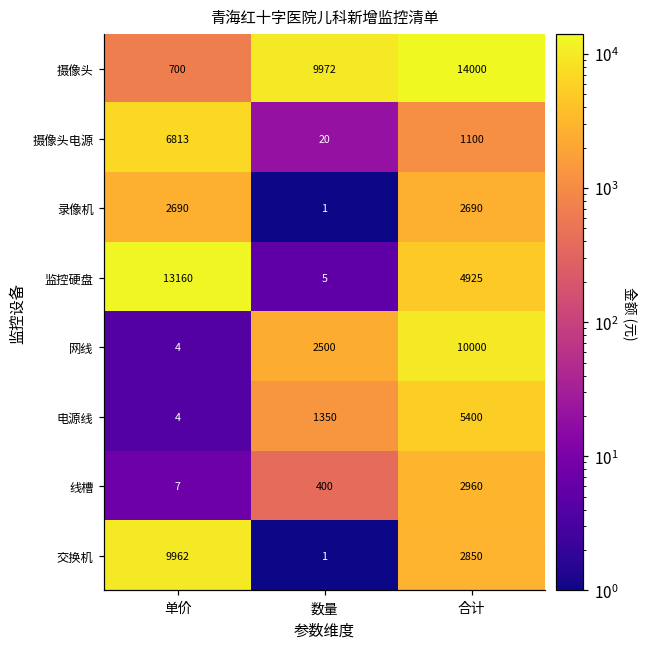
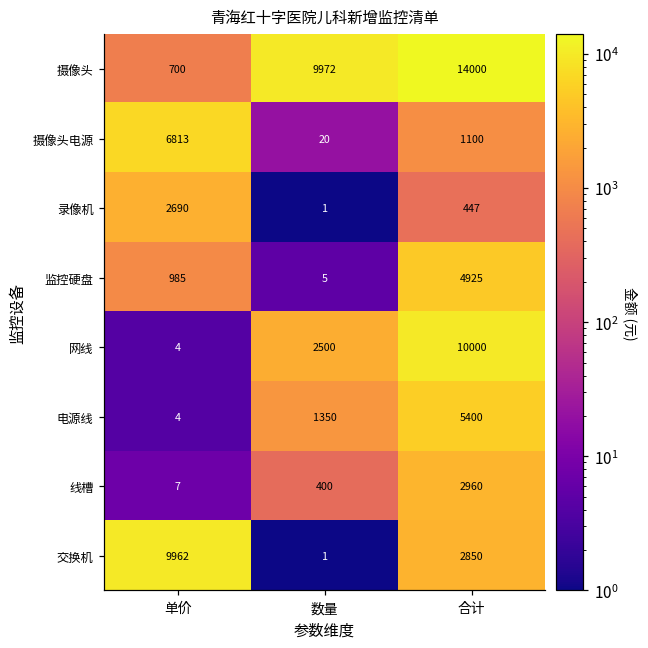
  {
    "摄像头": {
      "单价": 700,
      "数量": 9972,
      "合计": 14000
    },
    "摄像头电源": {
      "单价": 6813,
      "数量": 20,
      "合计": 1100
    },
    "录像机": {
      "单价": 2690,
      "数量": 1,
-     "合计": 2690
+     "合计": 447
    },
    "监控硬盘": {
-     "单价": 13160,
+     "单价": 985,
      "数量": 5,
      "合计": 4925
    },
    "网线": {
      "单价": 4,
      "数量": 2500,
      "合计": 10000
    },
    "电源线": {
      "单价": 4,
      "数量": 1350,
      "合计": 5400
    },
    "线槽": {
      "单价": 7,
      "数量": 400,
      "合计": 2960
    },
    "交换机": {
      "单价": 9962,
      "数量": 1,
      "合计": 2850
    }
  }
